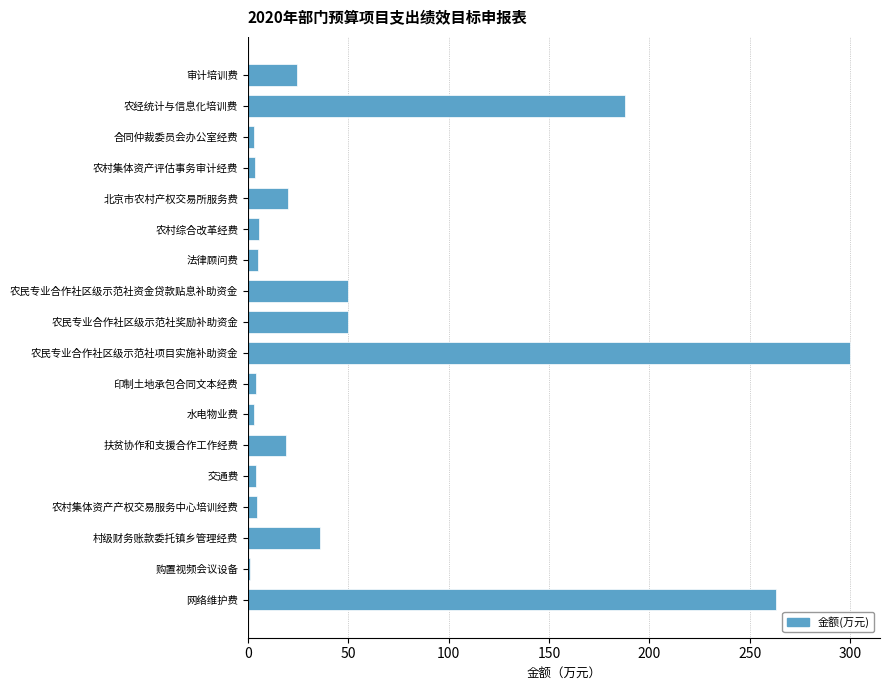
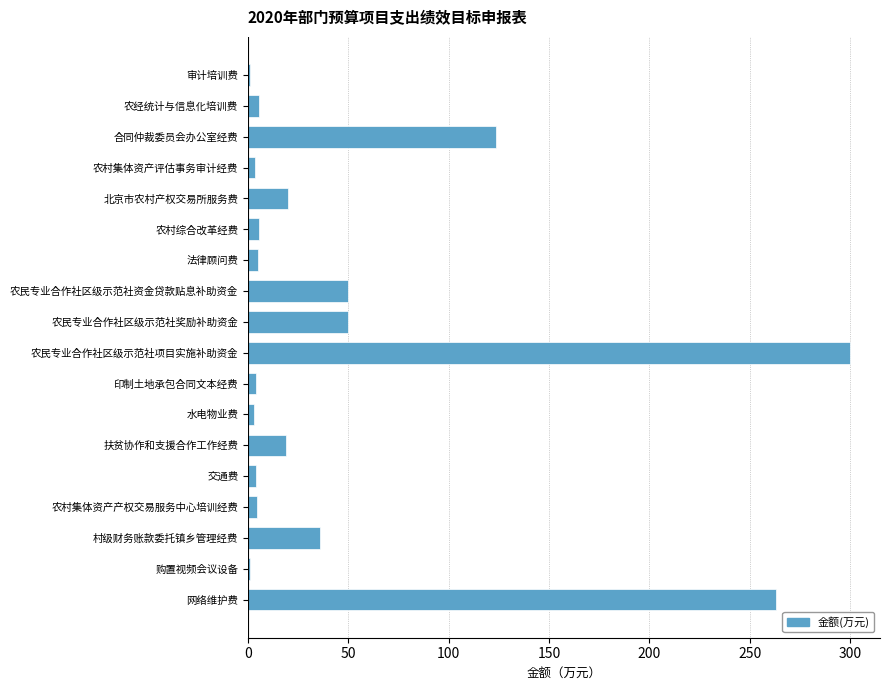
  {
-   "审计培训费": 25,
-   "农经统计与信息化培训费": 188,
-   "合同仲裁委员会办公室经费": 3,
+   "审计培训费": 1,
+   "农经统计与信息化培训费": 5,
+   "合同仲裁委员会办公室经费": 124,
    "农村集体资产评估事务审计经费": 4,
    "北京市农村产权交易所服务费": 20,
    "农村综合改革经费": 6,
    "法律顾问费": 5,
    "农民专业合作社区级示范社资金贷款贴息补助资金": 50,
    "农民专业合作社区级示范社奖励补助资金": 50,
    "农民专业合作社区级示范社项目实施补助资金": 300,
    "印制土地承包合同文本经费": 4,
    "水电物业费": 3,
    "扶贫协作和支援合作工作经费": 19,
    "交通费": 4,
    "农村集体资产产权交易服务中心培训经费": 4,
    "村级财务账款委托镇乡管理经费": 36,
    "网络维护费": 263
  }
